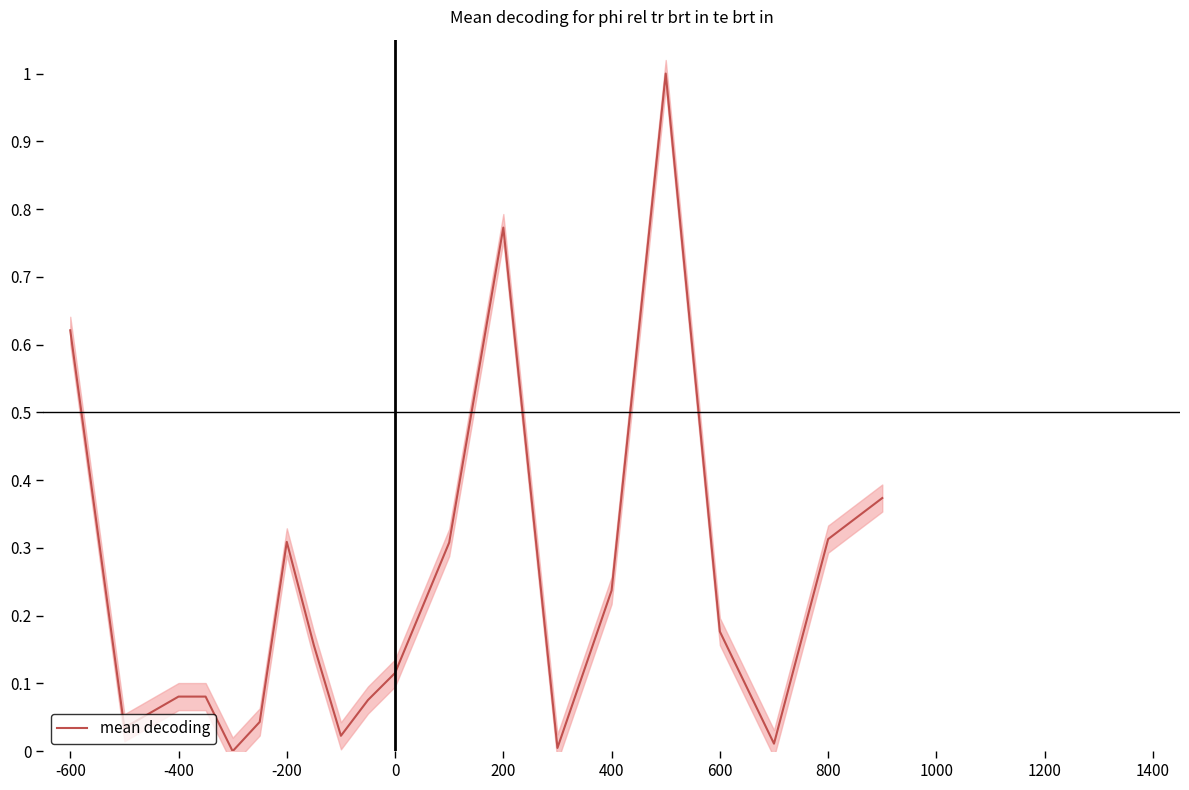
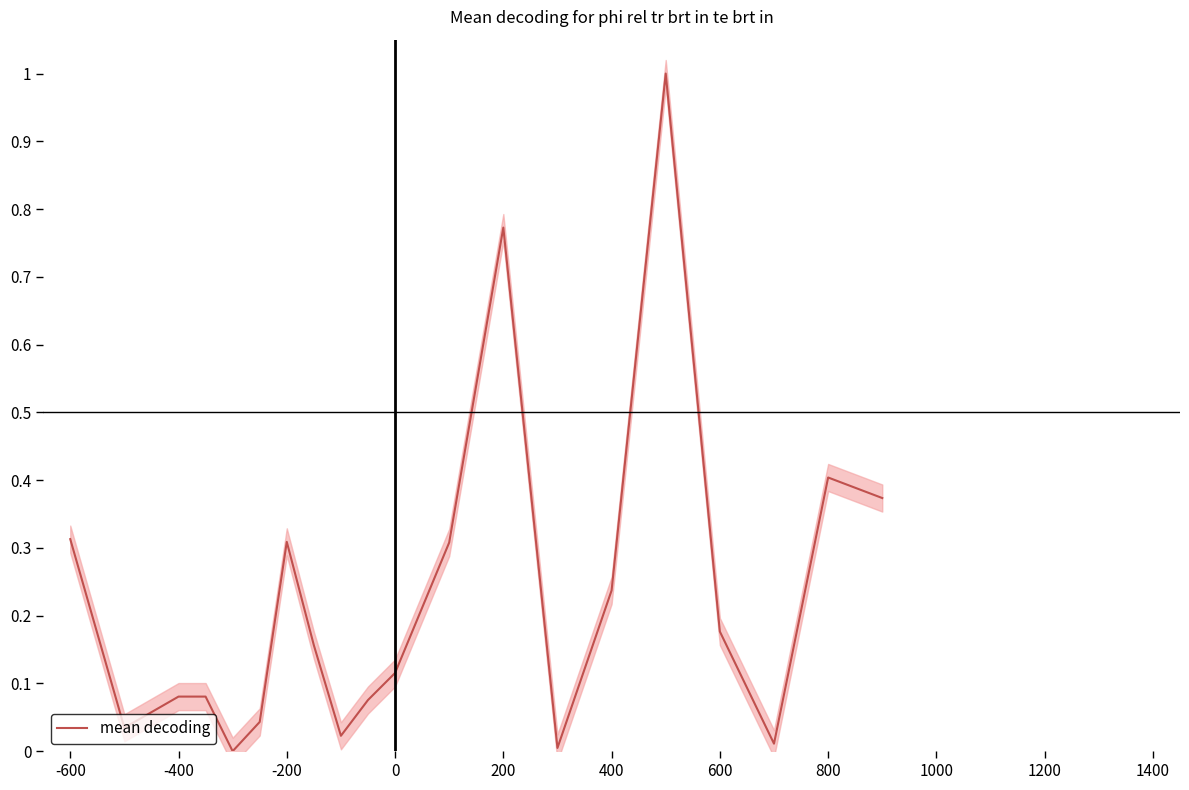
  {
    "mean decoding": {
-     "-600": 0.62,
+     "-600": 0.31,
      "-400": 0.08,
      "-200": 0.31,
      "0": 0.12,
      "200": 0.77,
      "400": 0.24,
      "600": 0.18,
-     "800": 0.31
+     "800": 0.40
    }
  }
